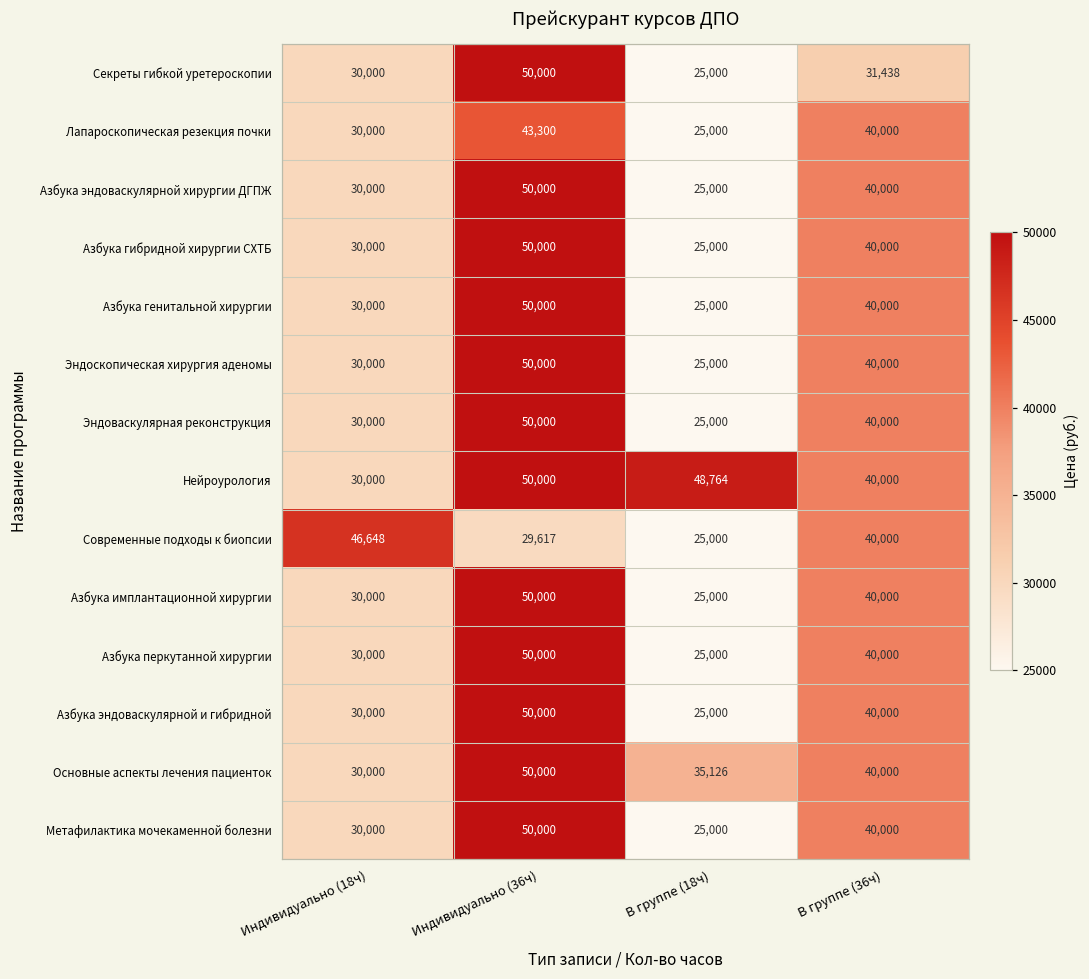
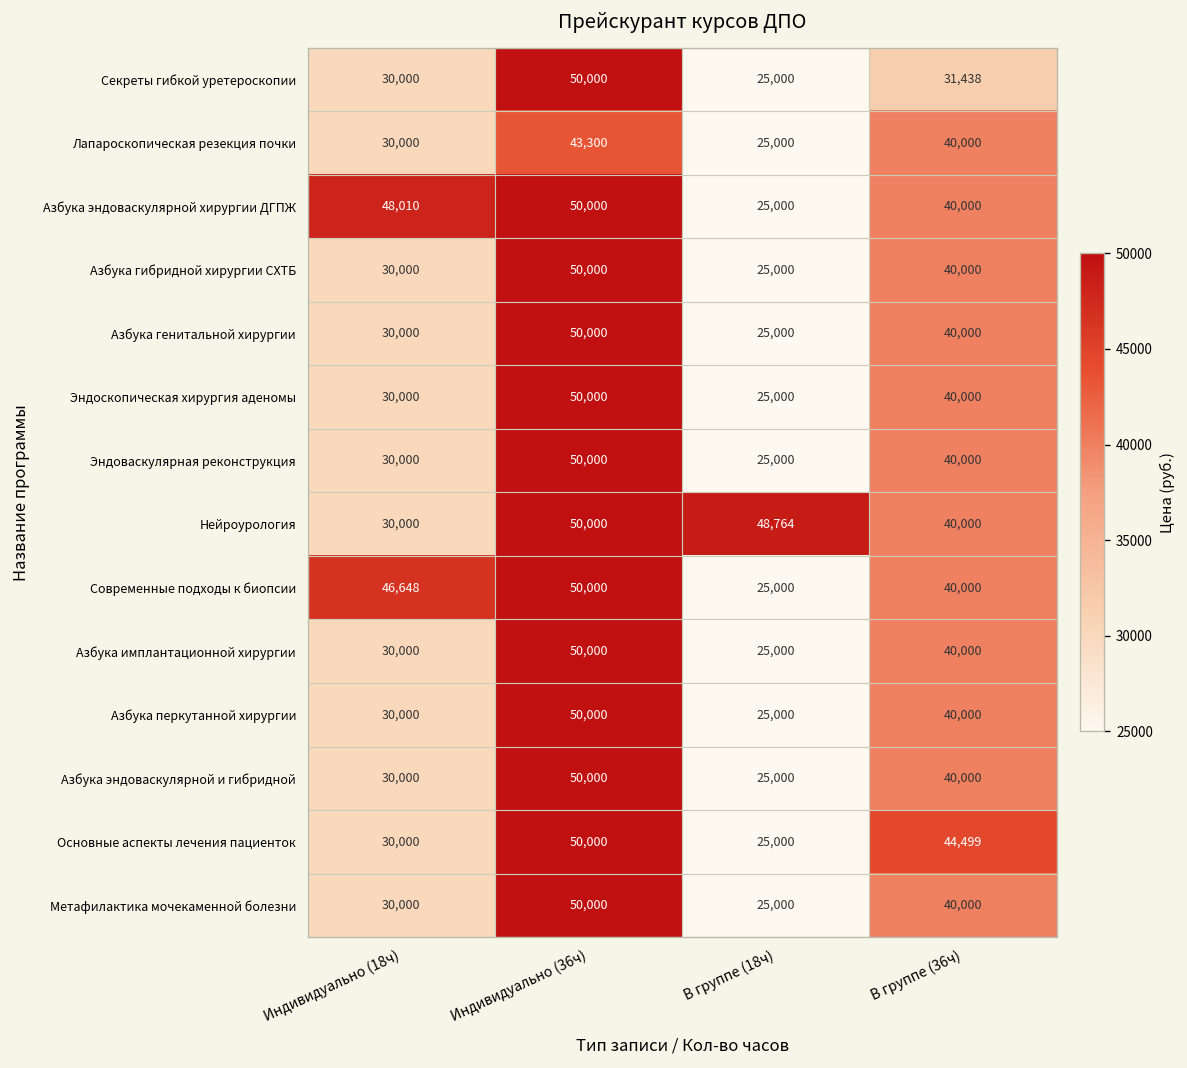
  {
    "Секреты гибкой уретероскопии": {
      "Индивидуально (18ч)": "30,000",
      "Индивидуально (36ч)": "50,000",
      "В группе (18ч)": "25,000",
      "В группе (36ч)": "31,438"
    },
    "Лапароскопическая резекция почки": {
      "Индивидуально (18ч)": "30,000",
      "Индивидуально (36ч)": "43,300",
      "В группе (18ч)": "25,000",
      "В группе (36ч)": "40,000"
    },
    "Азбука эндоваскулярной хирургии ДГПЖ": {
-     "Индивидуально (18ч)": "30,000",
+     "Индивидуально (18ч)": "48,010",
      "Индивидуально (36ч)": "50,000",
      "В группе (18ч)": "25,000",
      "В группе (36ч)": "40,000"
    },
    "Азбука гибридной хирургии СХТБ": {
      "Индивидуально (18ч)": "30,000",
      "Индивидуально (36ч)": "50,000",
      "В группе (18ч)": "25,000",
      "В группе (36ч)": "40,000"
    },
    "Азбука генитальной хирургии": {
      "Индивидуально (18ч)": "30,000",
      "Индивидуально (36ч)": "50,000",
      "В группе (18ч)": "25,000",
      "В группе (36ч)": "40,000"
    },
    "Эндоскопическая хирургия аденомы": {
      "Индивидуально (18ч)": "30,000",
      "Индивидуально (36ч)": "50,000",
      "В группе (18ч)": "25,000",
      "В группе (36ч)": "40,000"
    },
    "Эндоваскулярная реконструкция": {
      "Индивидуально (18ч)": "30,000",
      "Индивидуально (36ч)": "50,000",
      "В группе (18ч)": "25,000",
      "В группе (36ч)": "40,000"
    },
    "Нейроурология": {
      "Индивидуально (18ч)": "30,000",
      "Индивидуально (36ч)": "50,000",
      "В группе (18ч)": "48,764",
      "В группе (36ч)": "40,000"
    },
    "Современные подходы к биопсии": {
      "Индивидуально (18ч)": "46,648",
-     "Индивидуально (36ч)": "29,617",
+     "Индивидуально (36ч)": "50,000",
      "В группе (18ч)": "25,000",
      "В группе (36ч)": "40,000"
    },
    "Азбука имплантационной хирургии": {
      "Индивидуально (18ч)": "30,000",
      "Индивидуально (36ч)": "50,000",
      "В группе (18ч)": "25,000",
      "В группе (36ч)": "40,000"
    },
    "Азбука перкутанной хирургии": {
      "Индивидуально (18ч)": "30,000",
      "Индивидуально (36ч)": "50,000",
      "В группе (18ч)": "25,000",
      "В группе (36ч)": "40,000"
    },
    "Азбука эндоваскулярной и гибридной": {
      "Индивидуально (18ч)": "30,000",
      "Индивидуально (36ч)": "50,000",
      "В группе (18ч)": "25,000",
      "В группе (36ч)": "40,000"
    },
    "Основные аспекты лечения пациенток": {
      "Индивидуально (18ч)": "30,000",
      "Индивидуально (36ч)": "50,000",
-     "В группе (18ч)": "35,126",
-     "В группе (36ч)": "40,000"
+     "В группе (18ч)": "25,000",
+     "В группе (36ч)": "44,499"
    },
    "Метафилактика мочекаменной болезни": {
      "Индивидуально (18ч)": "30,000",
      "Индивидуально (36ч)": "50,000",
      "В группе (18ч)": "25,000",
      "В группе (36ч)": "40,000"
    }
  }
